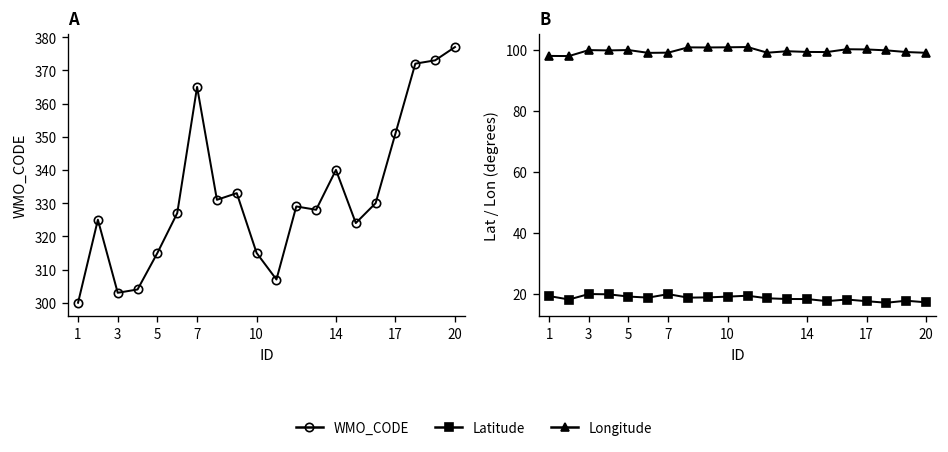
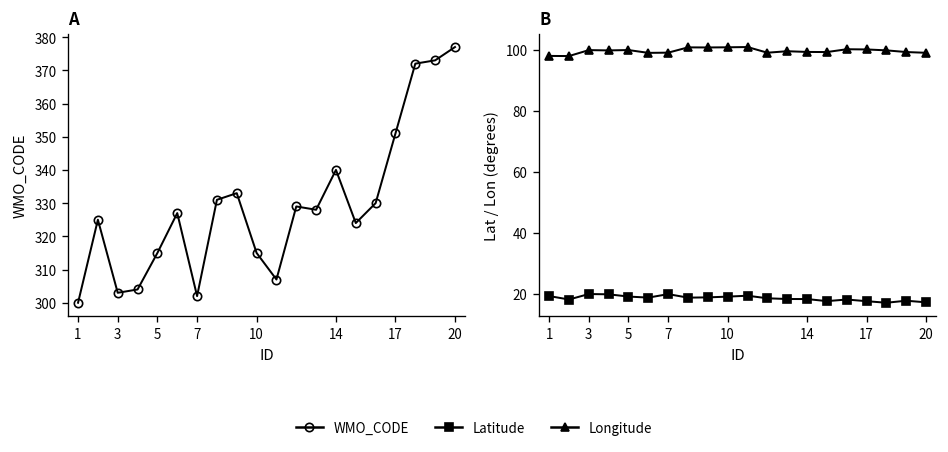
  {
    "A": {
      "1": 300,
      "3": 303,
      "5": 315,
-     "7": 365,
+     "7": 302,
      "10": 315,
      "14": 340,
      "17": 351,
      "20": 377
    }
  }
